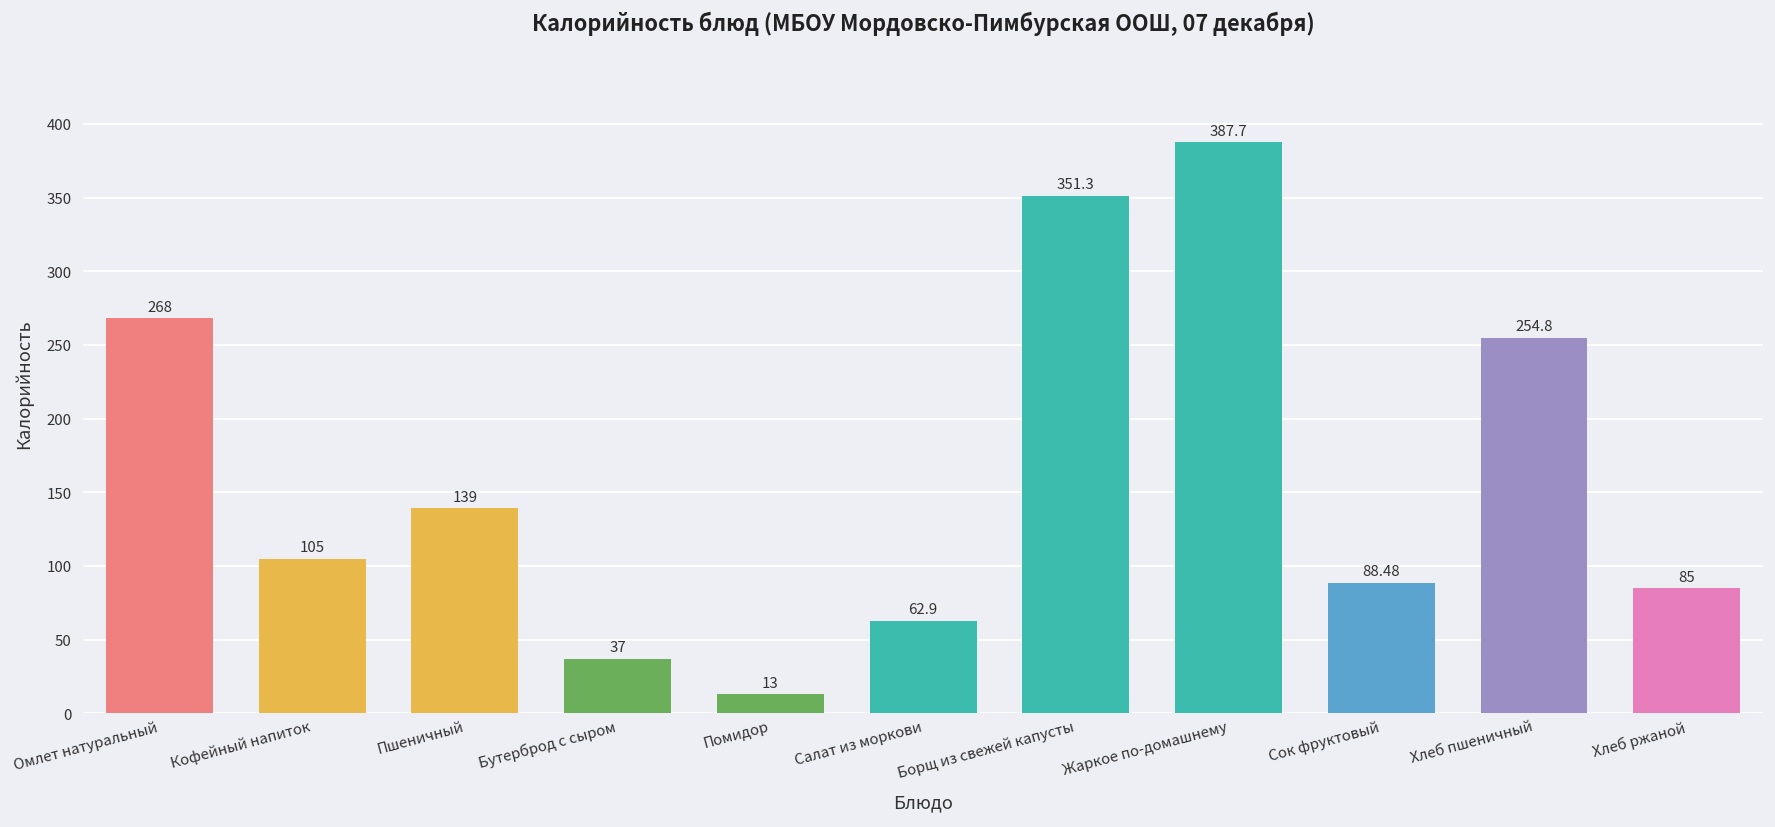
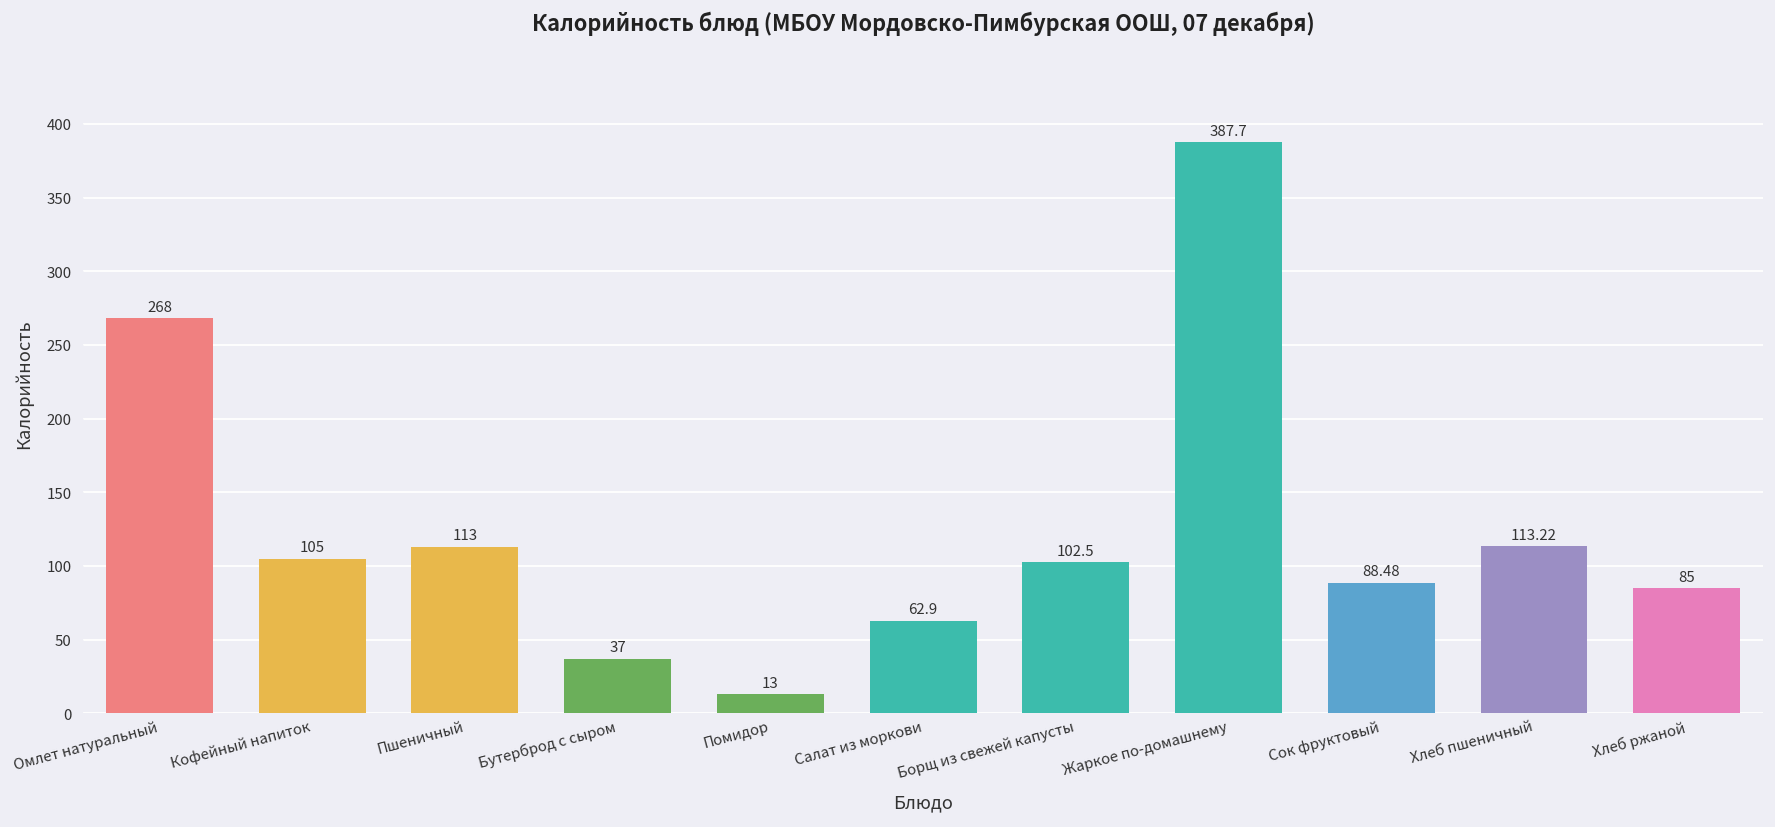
  {
    "Омлет натуральный": 268,
    "Кофейный напиток": 105,
-   "Пшеничный": 139,
+   "Пшеничный": 113,
    "Бутерброд с сыром": 37,
    "Помидор": 13,
    "Салат из моркови": 62.9,
-   "Борщ из свежей капусты": 351.3,
+   "Борщ из свежей капусты": 102.5,
    "Жаркое по-домашнему": 387.7,
    "Сок фруктовый": 88.48,
-   "Хлеб пшеничный": 254.8,
+   "Хлеб пшеничный": 113.22,
    "Хлеб ржаной": 85
  }
